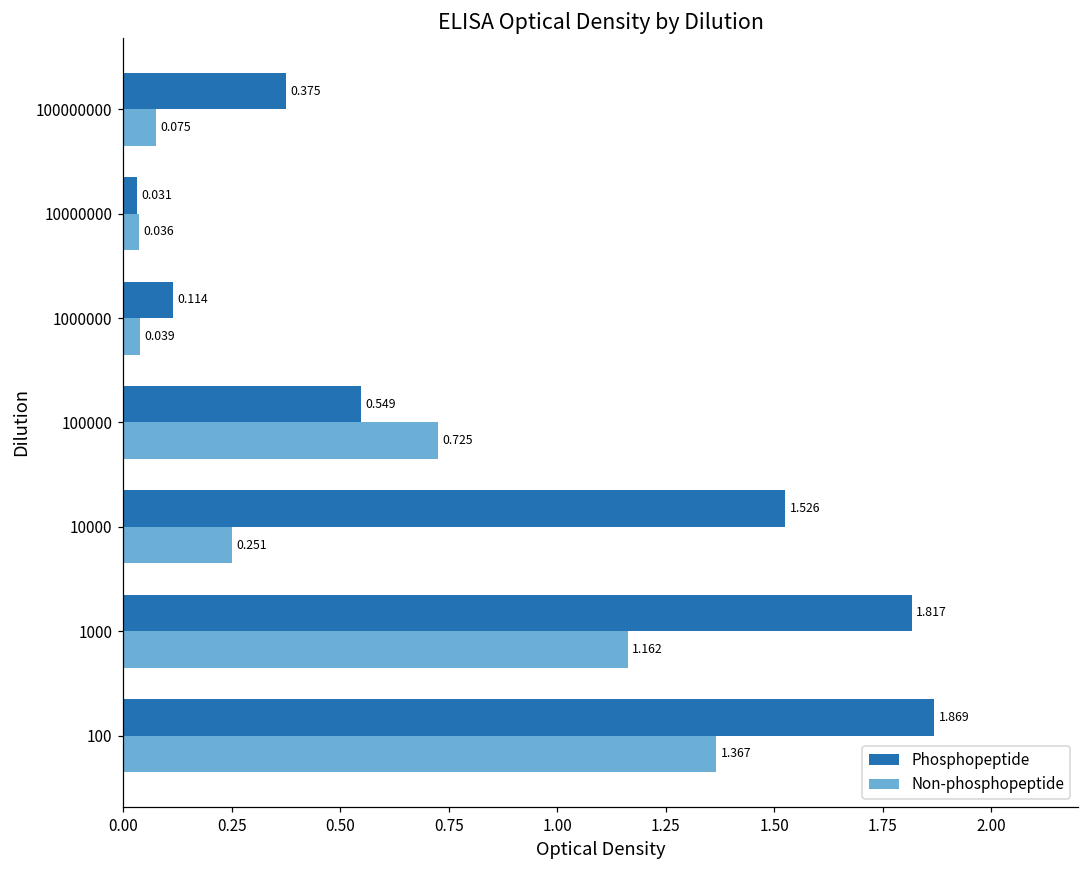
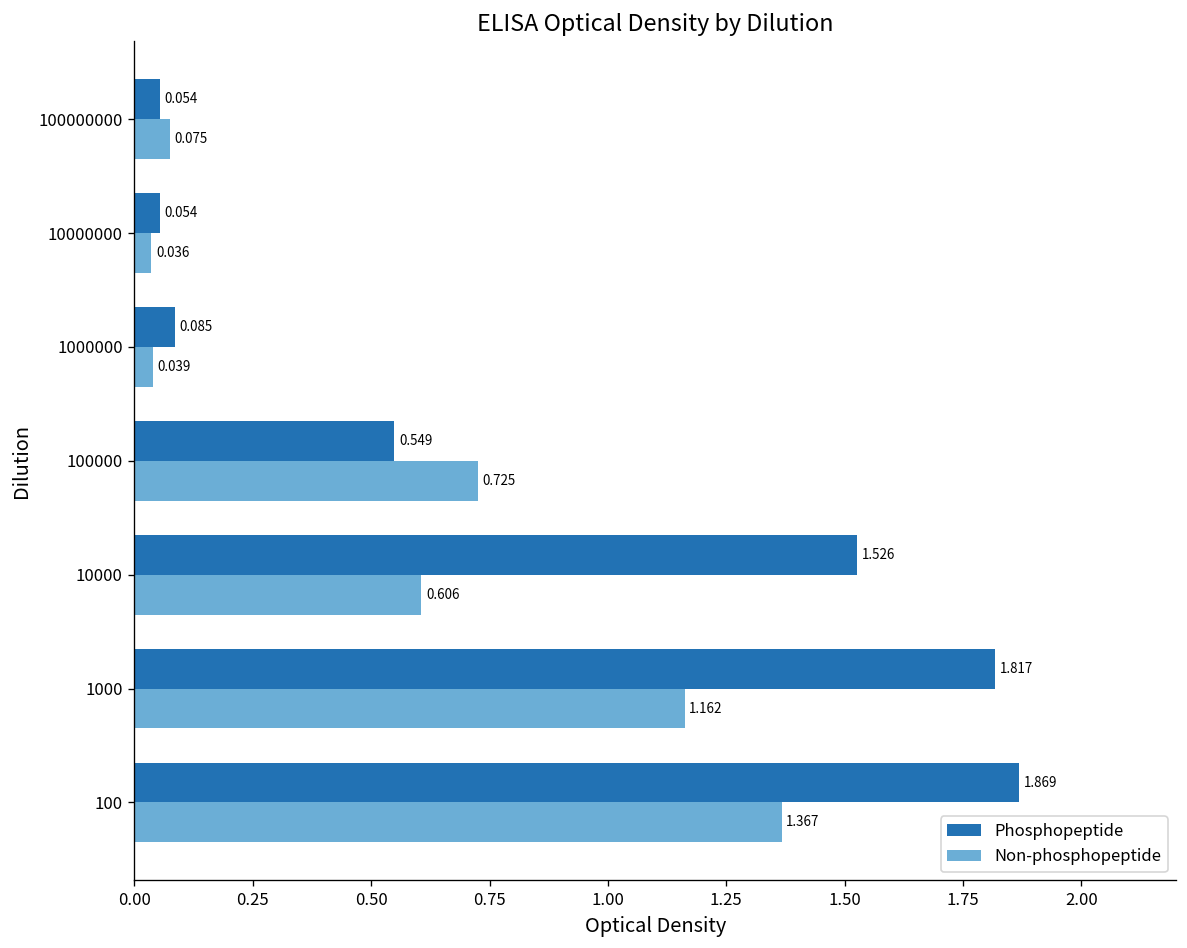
  {
    "Phosphopeptide": {
-     "100000000": 0.375,
-     "10000000": 0.031,
-     "1000000": 0.114,
+     "100000000": 0.054,
+     "10000000": 0.054,
+     "1000000": 0.085,
      "100000": 0.549,
      "10000": 1.526,
      "1000": 1.817,
      "100": 1.869
    },
    "Non-phosphopeptide": {
      "100000000": 0.075,
      "10000000": 0.036,
      "1000000": 0.039,
      "100000": 0.725,
-     "10000": 0.251,
+     "10000": 0.606,
      "1000": 1.162,
      "100": 1.367
    }
  }
